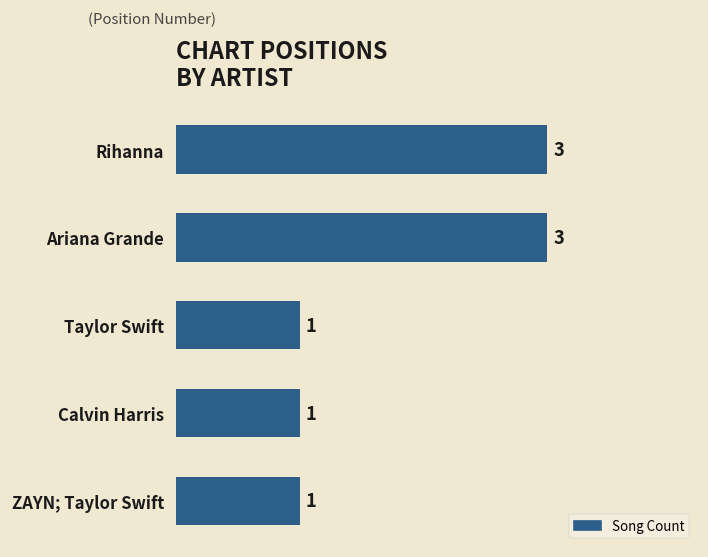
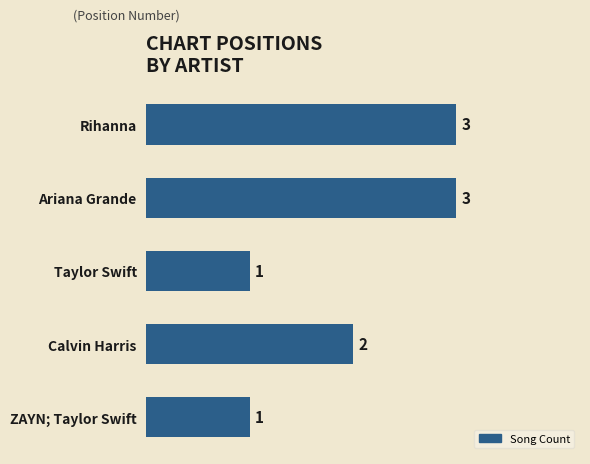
  {
    "Rihanna": 3,
    "Ariana Grande": 3,
    "Taylor Swift": 1,
-   "Calvin Harris": 1,
+   "Calvin Harris": 2,
    "ZAYN; Taylor Swift": 1
  }
